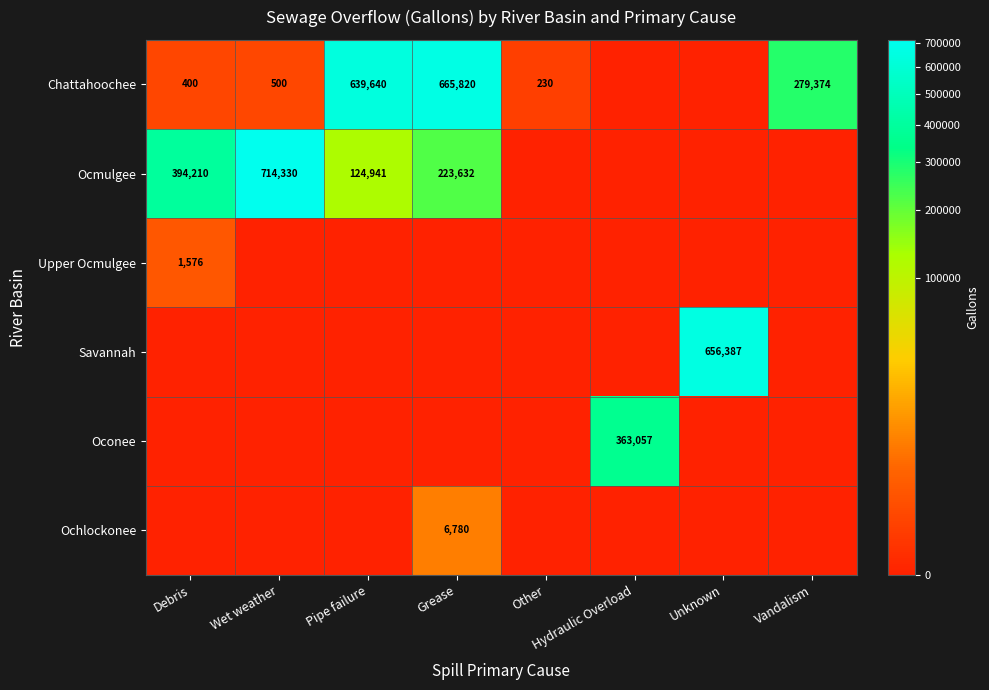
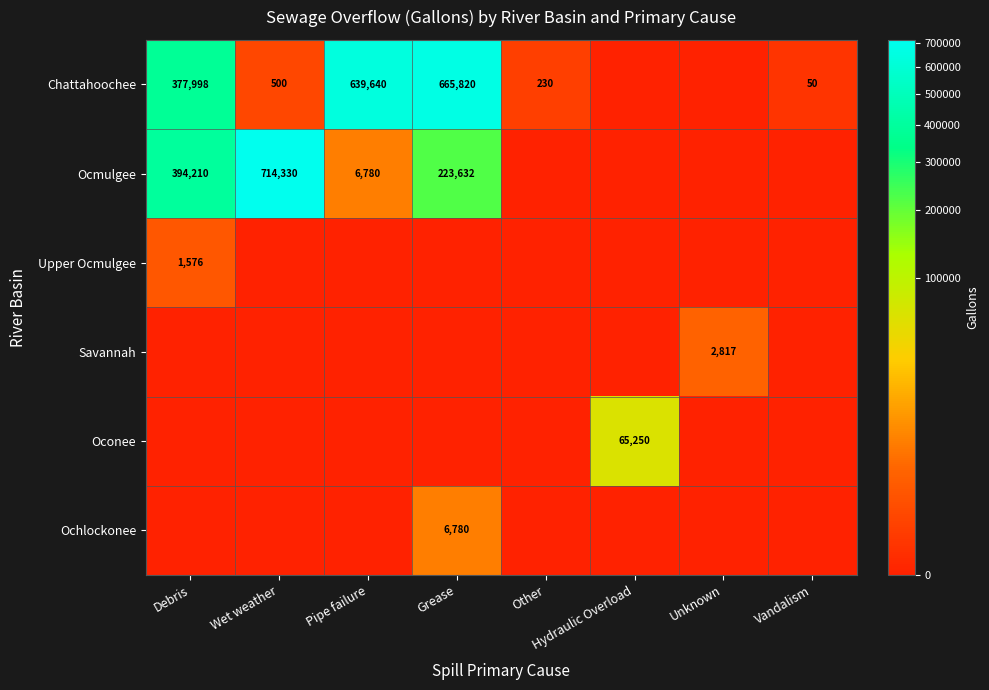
  {
    "Chattahoochee": {
-     "Debris": "400",
+     "Debris": "377,998",
      "Wet weather": "500",
      "Pipe failure": "639,640",
      "Grease": "665,820",
      "Other": "230",
-     "Vandalism": "279,374"
+     "Vandalism": "50"
    },
    "Ocmulgee": {
      "Debris": "394,210",
      "Wet weather": "714,330",
-     "Pipe failure": "124,941",
+     "Pipe failure": "6,780",
      "Grease": "223,632"
    },
    "Upper Ocmulgee": {
      "Debris": "1,576"
    },
    "Savannah": {
-     "Unknown": "656,387"
+     "Unknown": "2,817"
    },
    "Oconee": {
-     "Hydraulic Overload": "363,057"
+     "Hydraulic Overload": "65,250"
    },
    "Ochlockonee": {
      "Grease": "6,780"
    }
  }
